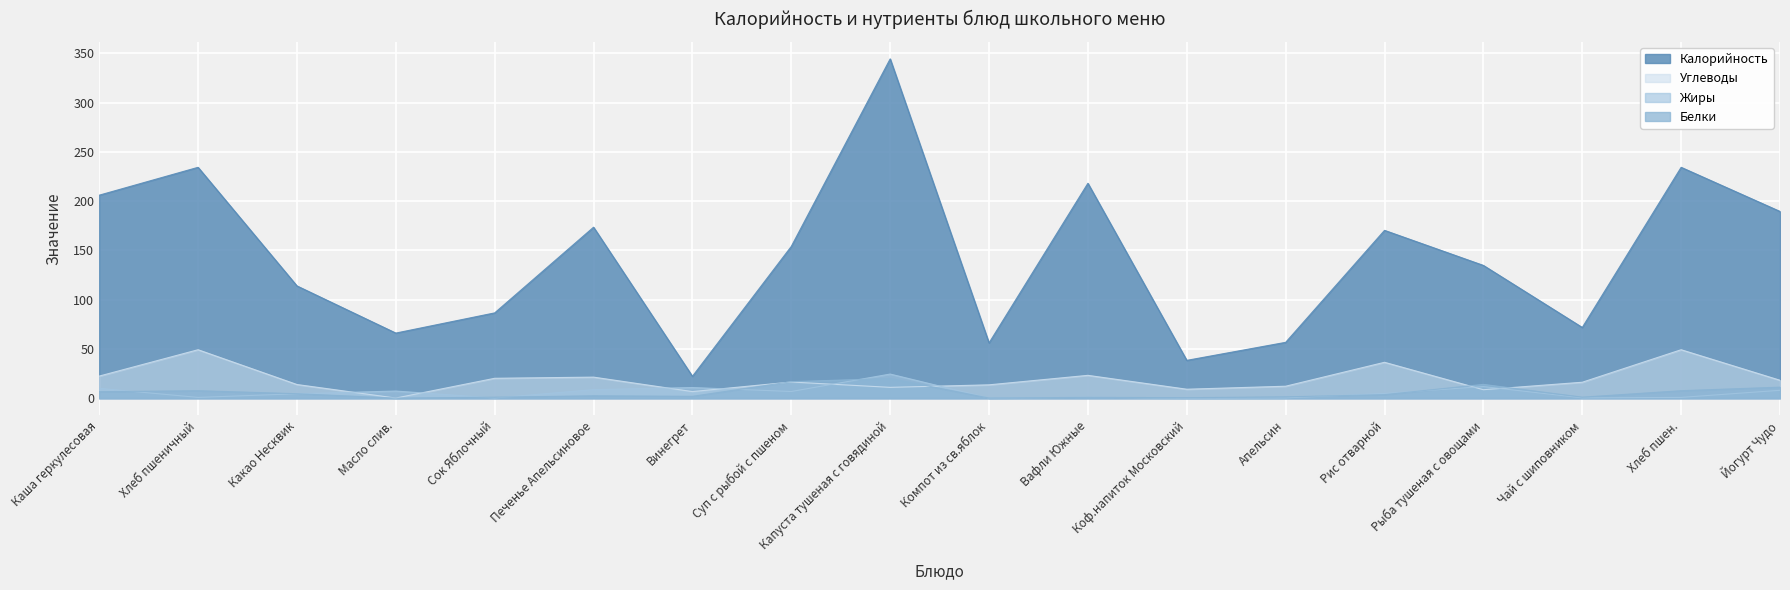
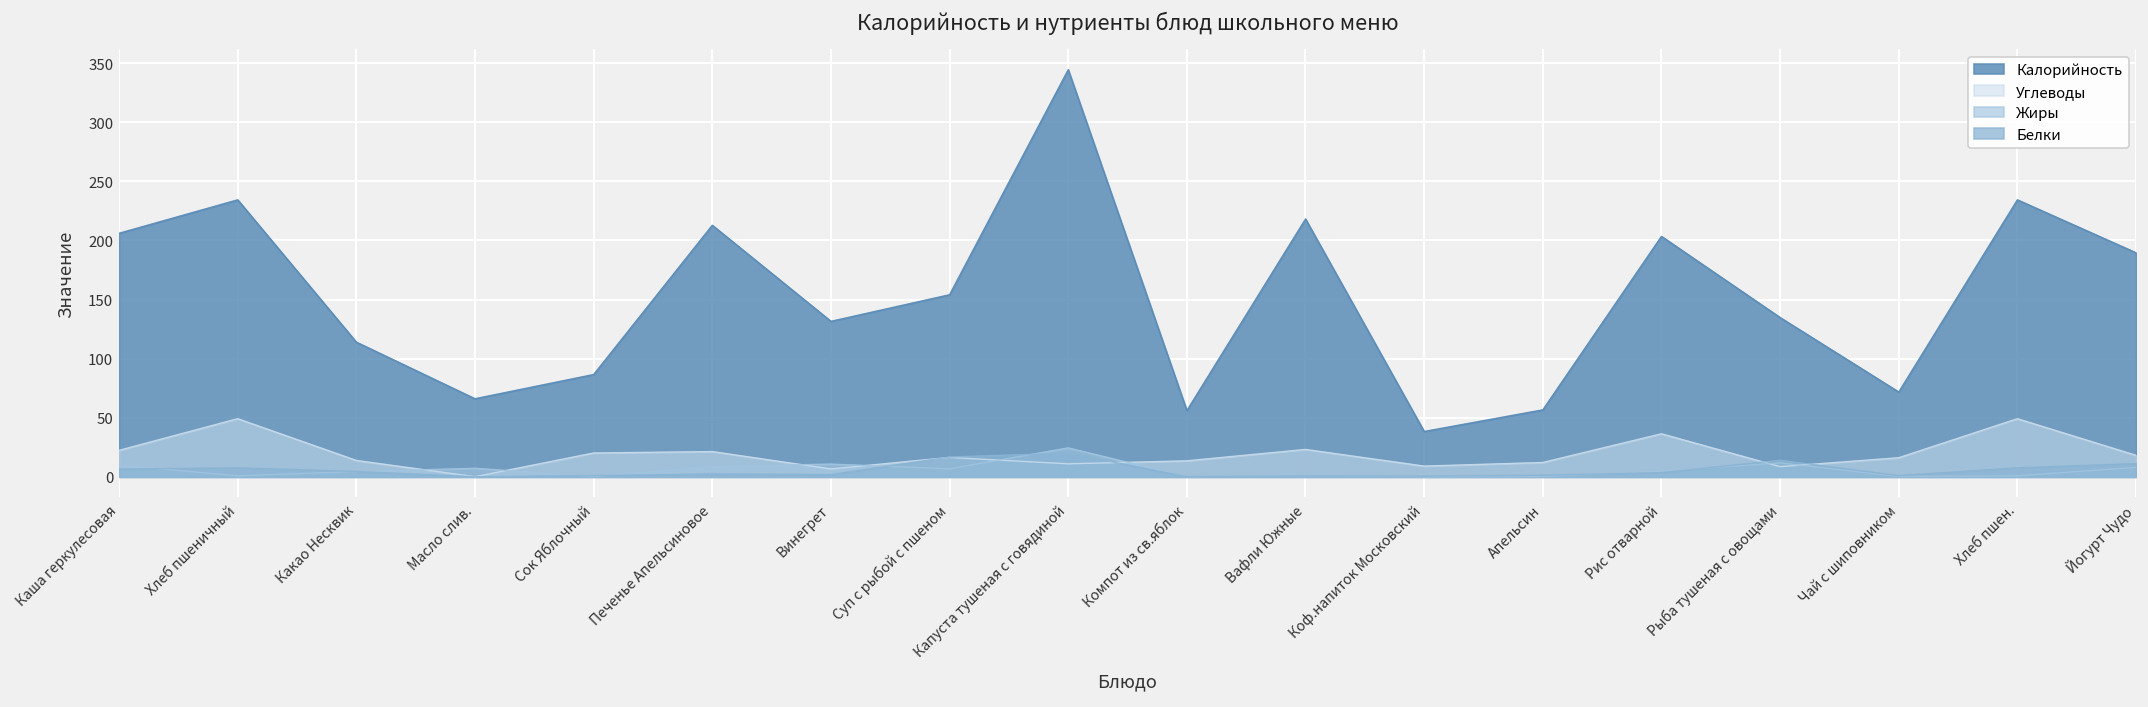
  {
    "Калорийность": {
      "Каша геркулесовая": 210,
      "Хлеб пшеничный": 230,
      "Какао Несквик": 110,
      "Масло слив.": 70,
      "Сок Яблочный": 90,
-     "Печенье Апельсиновое": 170,
-     "Винегрет": 20,
+     "Печенье Апельсиновое": 210,
+     "Винегрет": 130,
      "Суп с рыбой с пшеном": 150,
      "Капуста тушеная с говядиной": 340,
      "Компот из св.яблок": 60,
      "Вафли Южные": 220,
      "Коф.напиток Московский": 40,
      "Апельсин": 60,
-     "Рис отварной": 170,
+     "Рис отварной": 200,
      "Рыба тушеная с овощами": 130,
      "Чай с шиповником": 70,
      "Хлеб пшен.": 230,
      "Йогурт Чудо": 190
    }
  }
